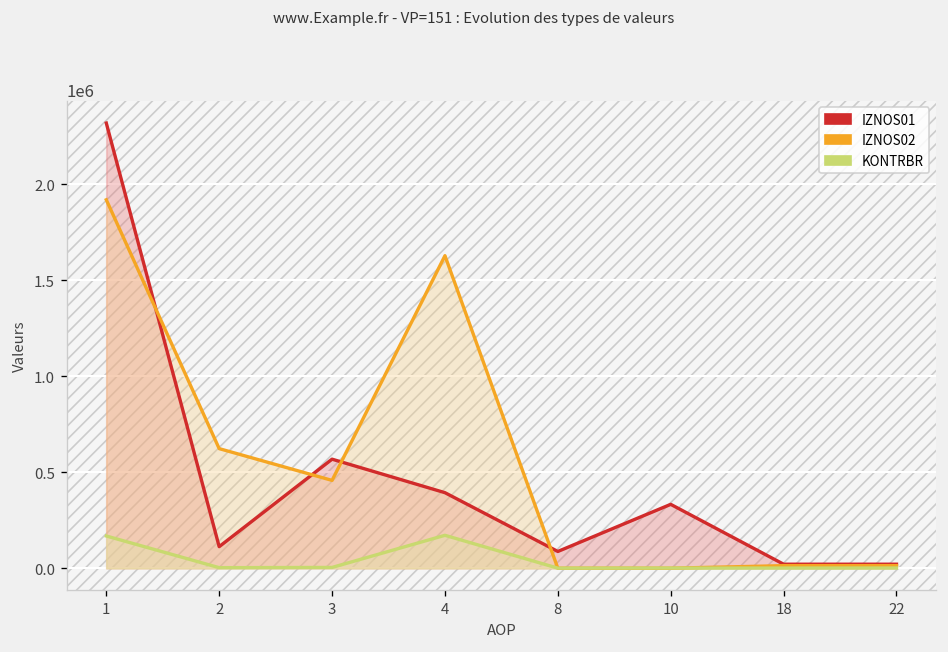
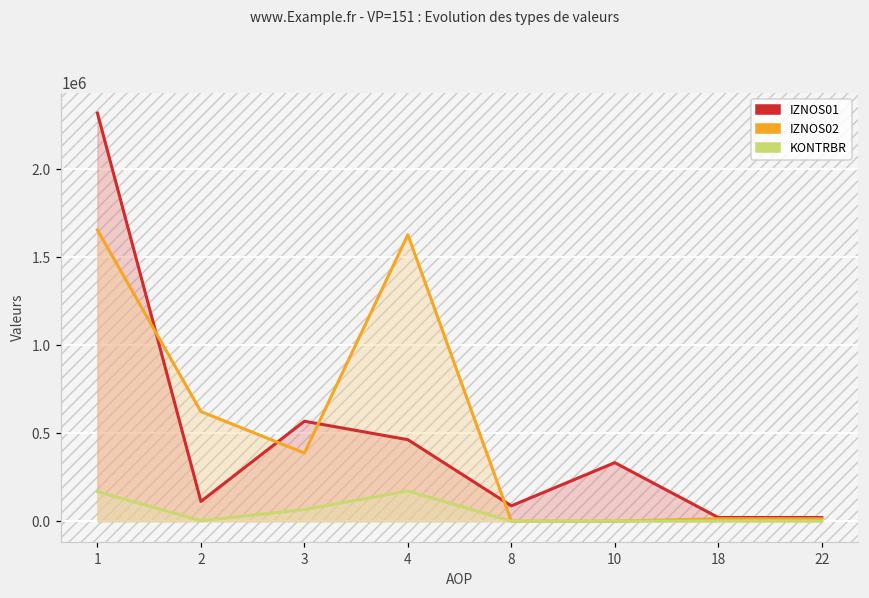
  {
    "IZNOS01": {
      "1": 2320000,
      "2": 110000,
      "3": 570000,
-     "4": 390000,
+     "4": 460000,
      "8": 90000,
      "10": 330000
    },
    "IZNOS02": {
-     "1": 1920000,
+     "1": 1650000,
      "2": 620000,
-     "3": 460000,
+     "3": 390000,
      "4": 1630000
    },
    "KONTRBR": {
      "1": 170000,
      "2": 0,
-     "3": 0,
+     "3": 70000,
      "4": 170000
    }
  }
